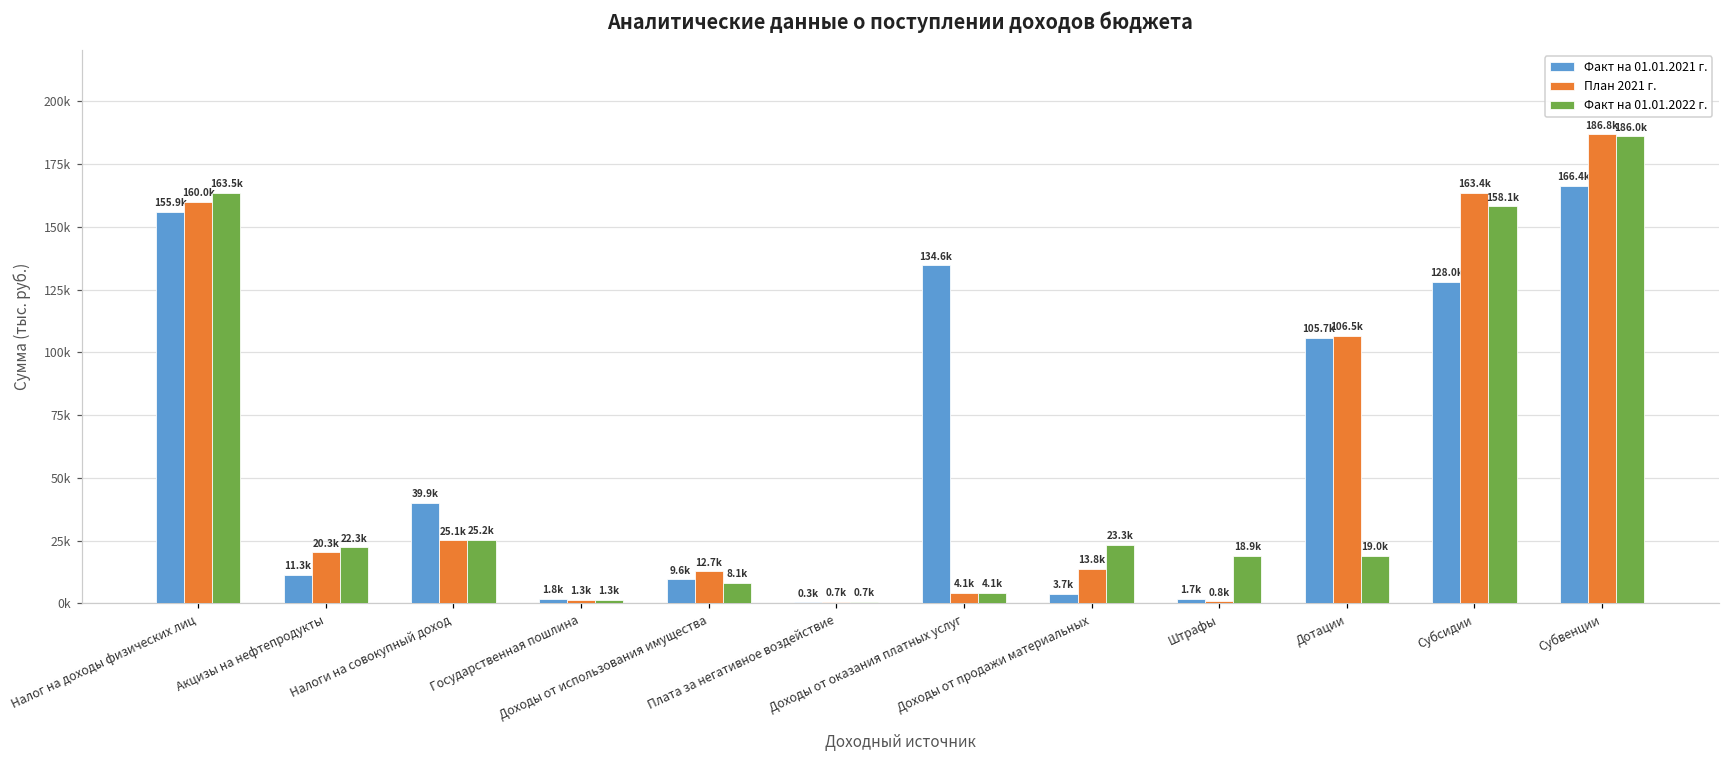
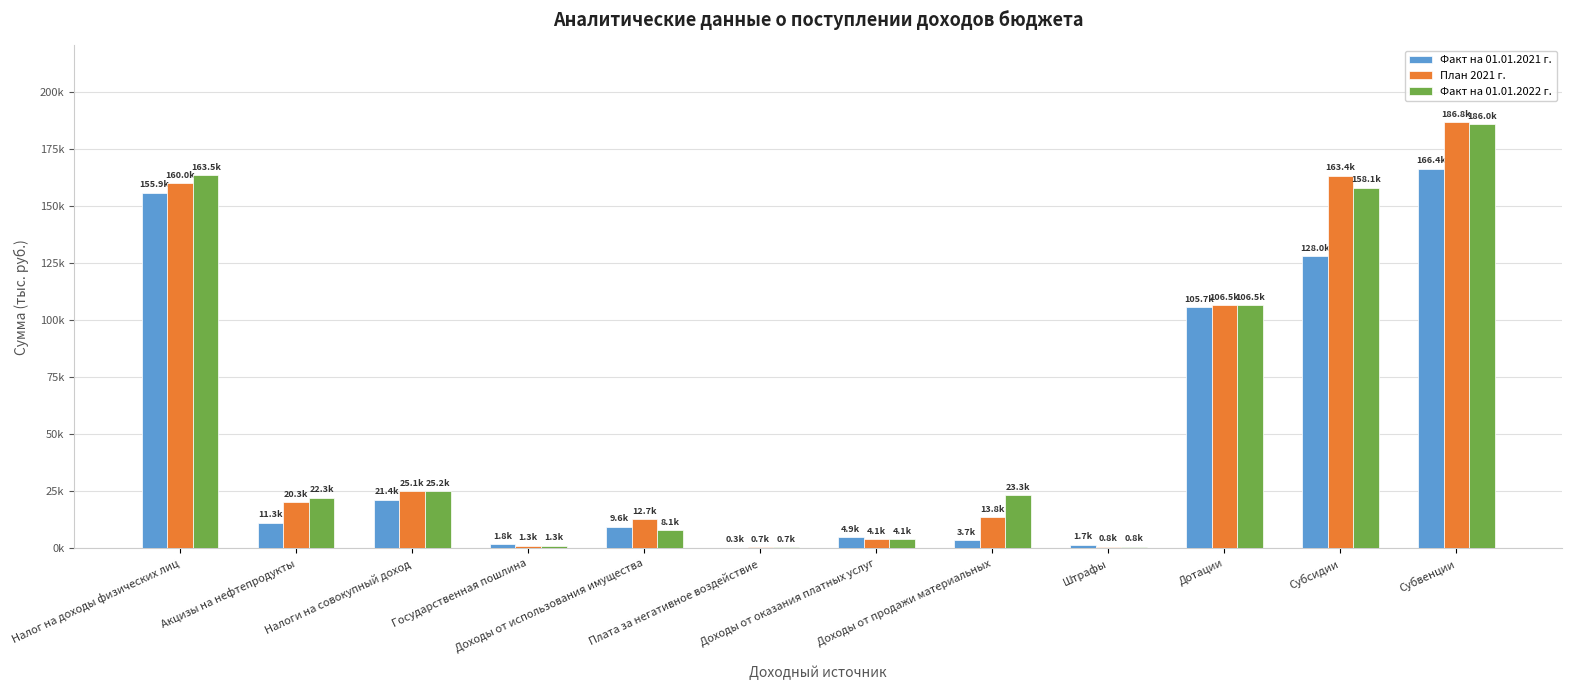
  {
    "Факт на 01.01.2021 г.": {
      "Налог на доходы физических лиц": "155.9k",
      "Акцизы на нефтепродукты": "11.3k",
-     "Налоги на совокупный доход": "39.9k",
+     "Налоги на совокупный доход": "21.4k",
      "Государственная пошлина": "1.8k",
      "Доходы от использования имущества": "9.6k",
      "Плата за негативное воздействие": "0.3k",
-     "Доходы от оказания платных услуг": "134.6k",
+     "Доходы от оказания платных услуг": "4.9k",
      "Доходы от продажи материальных": "3.7k",
      "Штрафы": "1.7k",
      "Дотации": "105.7k",
      "Субсидии": "128.0k",
      "Субвенции": "166.4k"
    },
    "План 2021 г.": {
      "Налог на доходы физических лиц": "160.0k",
      "Акцизы на нефтепродукты": "20.3k",
      "Налоги на совокупный доход": "25.1k",
      "Государственная пошлина": "1.3k",
      "Доходы от использования имущества": "12.7k",
      "Плата за негативное воздействие": "0.7k",
      "Доходы от оказания платных услуг": "4.1k",
      "Доходы от продажи материальных": "13.8k",
      "Штрафы": "0.8k",
      "Дотации": "106.5k",
      "Субсидии": "163.4k",
      "Субвенции": "186.8k"
    },
    "Факт на 01.01.2022 г.": {
      "Налог на доходы физических лиц": "163.5k",
      "Акцизы на нефтепродукты": "22.3k",
      "Налоги на совокупный доход": "25.2k",
      "Государственная пошлина": "1.3k",
      "Доходы от использования имущества": "8.1k",
      "Плата за негативное воздействие": "0.7k",
      "Доходы от оказания платных услуг": "4.1k",
      "Доходы от продажи материальных": "23.3k",
-     "Штрафы": "18.9k",
-     "Дотации": "19.0k",
+     "Штрафы": "0.8k",
+     "Дотации": "106.5k",
      "Субсидии": "158.1k",
      "Субвенции": "186.0k"
    }
  }
